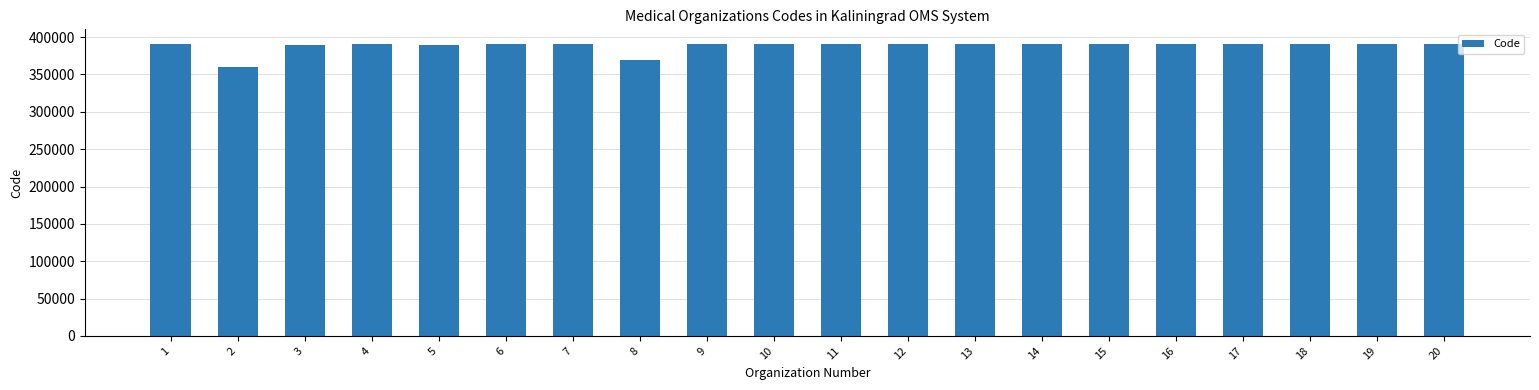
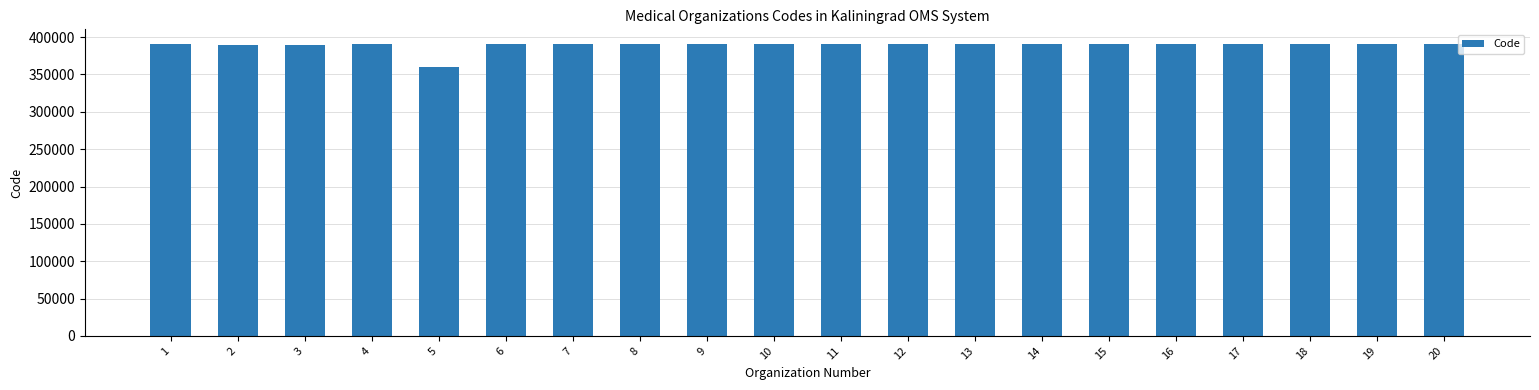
  {
    "1": 390000,
-   "2": 360000,
+   "2": 390000,
    "3": 390000,
    "4": 390000,
-   "5": 390000,
+   "5": 360000,
    "6": 390000,
    "7": 390000,
-   "8": 370000,
+   "8": 390000,
    "9": 390000,
    "10": 390000,
    "11": 390000,
    "12": 390000,
    "13": 390000,
    "14": 390000,
    "15": 390000,
    "16": 390000,
    "17": 390000,
    "18": 390000,
    "19": 390000,
    "20": 390000
  }
